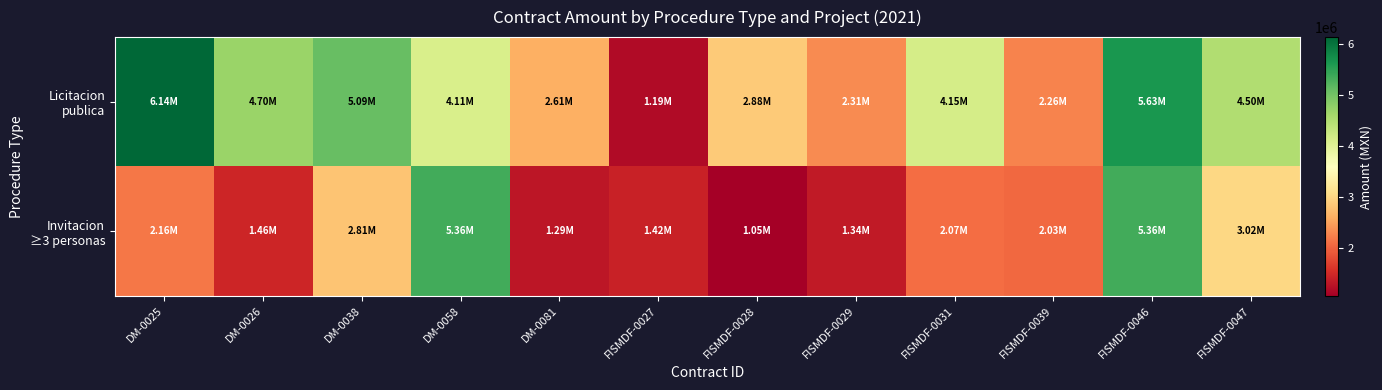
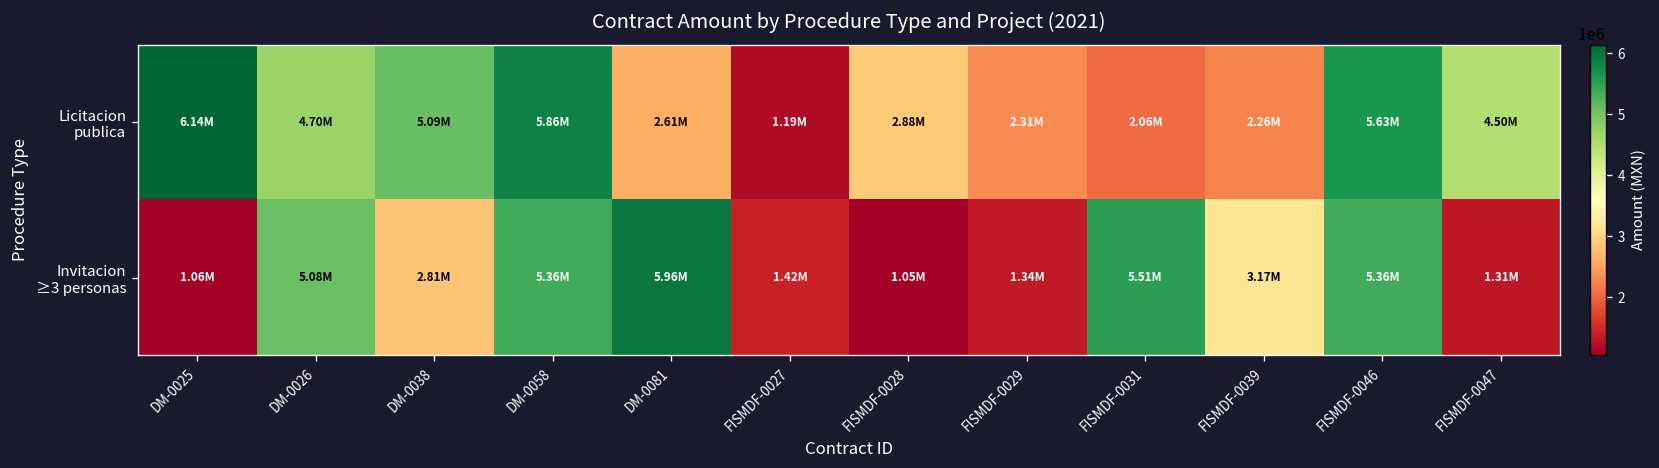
  {
    "Licitacion publica": {
      "DM-0025": "6.14M",
      "DM-0026": "4.70M",
      "DM-0038": "5.09M",
-     "DM-0058": "4.11M",
+     "DM-0058": "5.86M",
      "DM-0081": "2.61M",
      "FISMDF-0027": "1.19M",
      "FISMDF-0028": "2.88M",
      "FISMDF-0029": "2.31M",
-     "FISMDF-0031": "4.15M",
+     "FISMDF-0031": "2.06M",
      "FISMDF-0039": "2.26M",
      "FISMDF-0046": "5.63M",
      "FISMDF-0047": "4.50M"
    },
    "Invitacion ≥3 personas": {
-     "DM-0025": "2.16M",
-     "DM-0026": "1.46M",
+     "DM-0025": "1.06M",
+     "DM-0026": "5.08M",
      "DM-0038": "2.81M",
      "DM-0058": "5.36M",
-     "DM-0081": "1.29M",
+     "DM-0081": "5.96M",
      "FISMDF-0027": "1.42M",
      "FISMDF-0028": "1.05M",
      "FISMDF-0029": "1.34M",
-     "FISMDF-0031": "2.07M",
-     "FISMDF-0039": "2.03M",
+     "FISMDF-0031": "5.51M",
+     "FISMDF-0039": "3.17M",
      "FISMDF-0046": "5.36M",
-     "FISMDF-0047": "3.02M"
+     "FISMDF-0047": "1.31M"
    }
  }
